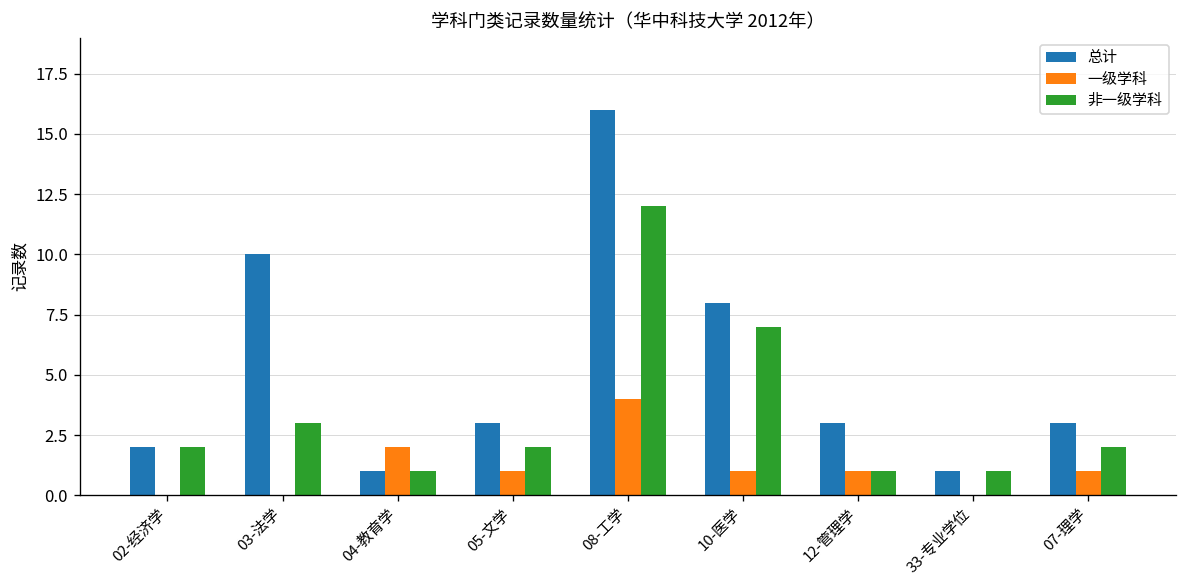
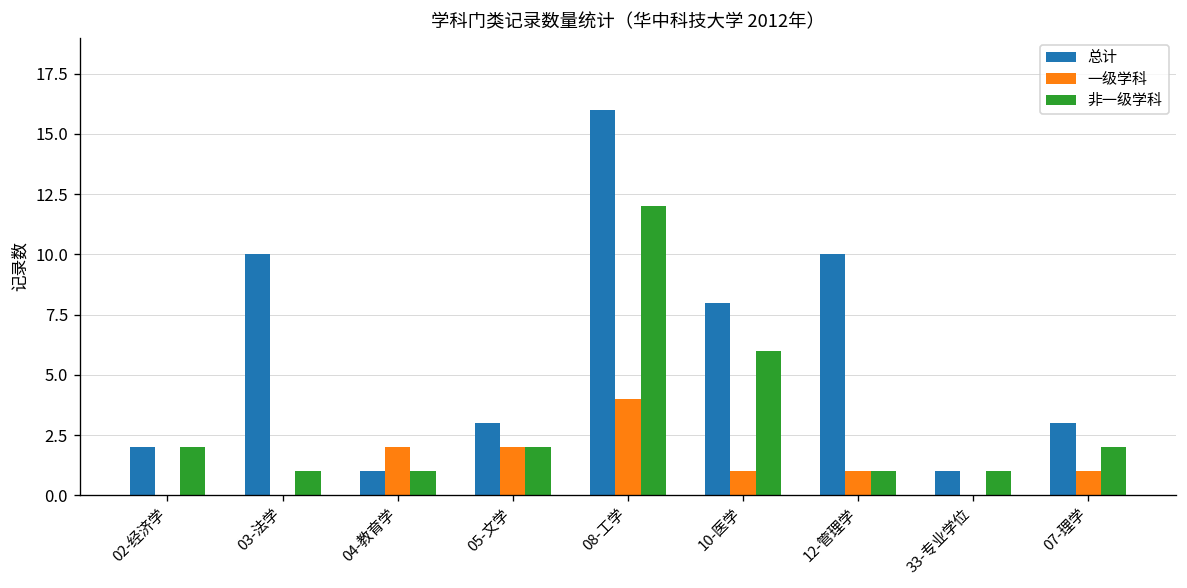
  {
    "总计": {
      "02-经济学": 2,
      "03-法学": 10,
      "04-教育学": 1,
      "05-文学": 3,
      "08-工学": 16,
      "10-医学": 8,
-     "12-管理学": 3,
+     "12-管理学": 10,
      "33-专业学位": 1,
      "07-理学": 3
    },
    "一级学科": {
      "02-经济学": 0,
      "03-法学": 0,
      "04-教育学": 2,
-     "05-文学": 1,
+     "05-文学": 2,
      "08-工学": 4,
      "10-医学": 1,
      "12-管理学": 1,
      "33-专业学位": 0,
      "07-理学": 1
    },
    "非一级学科": {
      "02-经济学": 2,
-     "03-法学": 3,
+     "03-法学": 1,
      "04-教育学": 1,
      "05-文学": 2,
      "08-工学": 12,
-     "10-医学": 7,
+     "10-医学": 6,
      "12-管理学": 1,
      "33-专业学位": 1,
      "07-理学": 2
    }
  }
